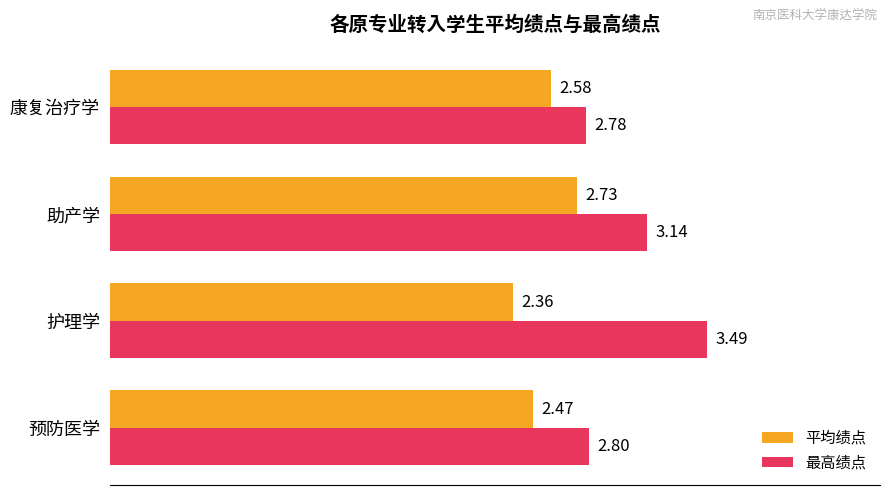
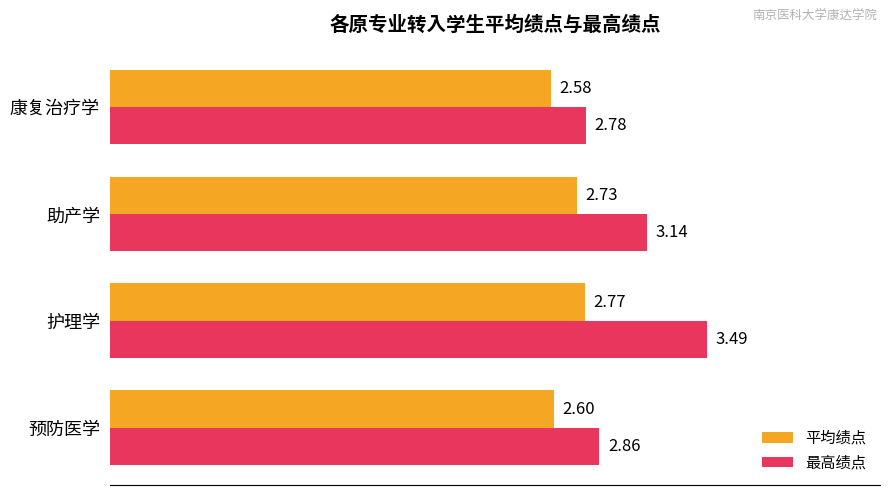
  {
    "平均绩点": {
      "康复治疗学": 2.58,
      "助产学": 2.73,
-     "护理学": 2.36,
-     "预防医学": 2.47
+     "护理学": 2.77,
+     "预防医学": 2.60
    },
    "最高绩点": {
      "康复治疗学": 2.78,
      "助产学": 3.14,
      "护理学": 3.49,
-     "预防医学": 2.80
+     "预防医学": 2.86
    }
  }
